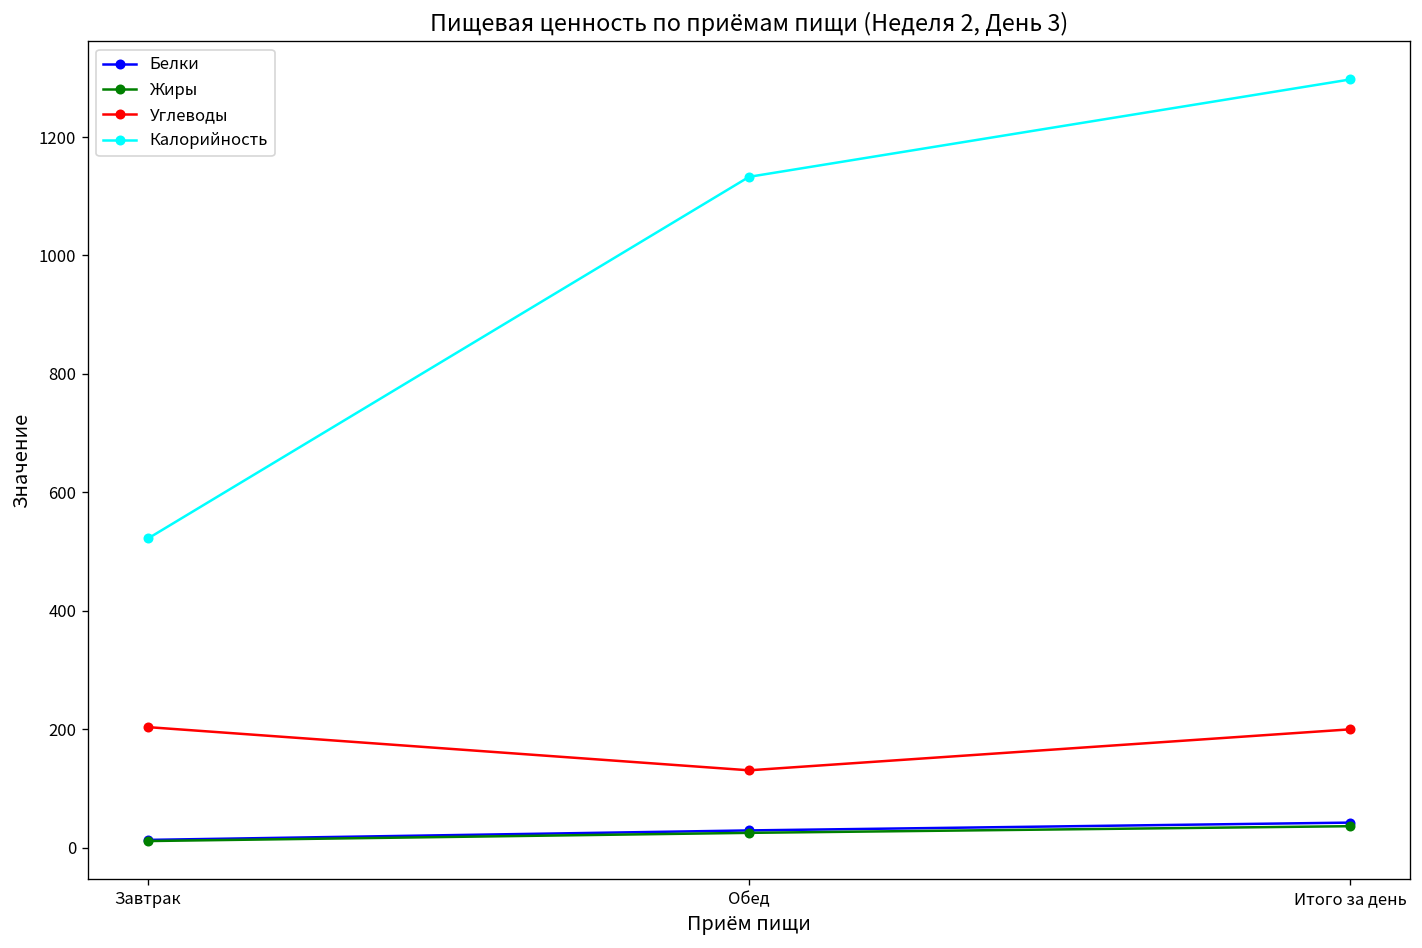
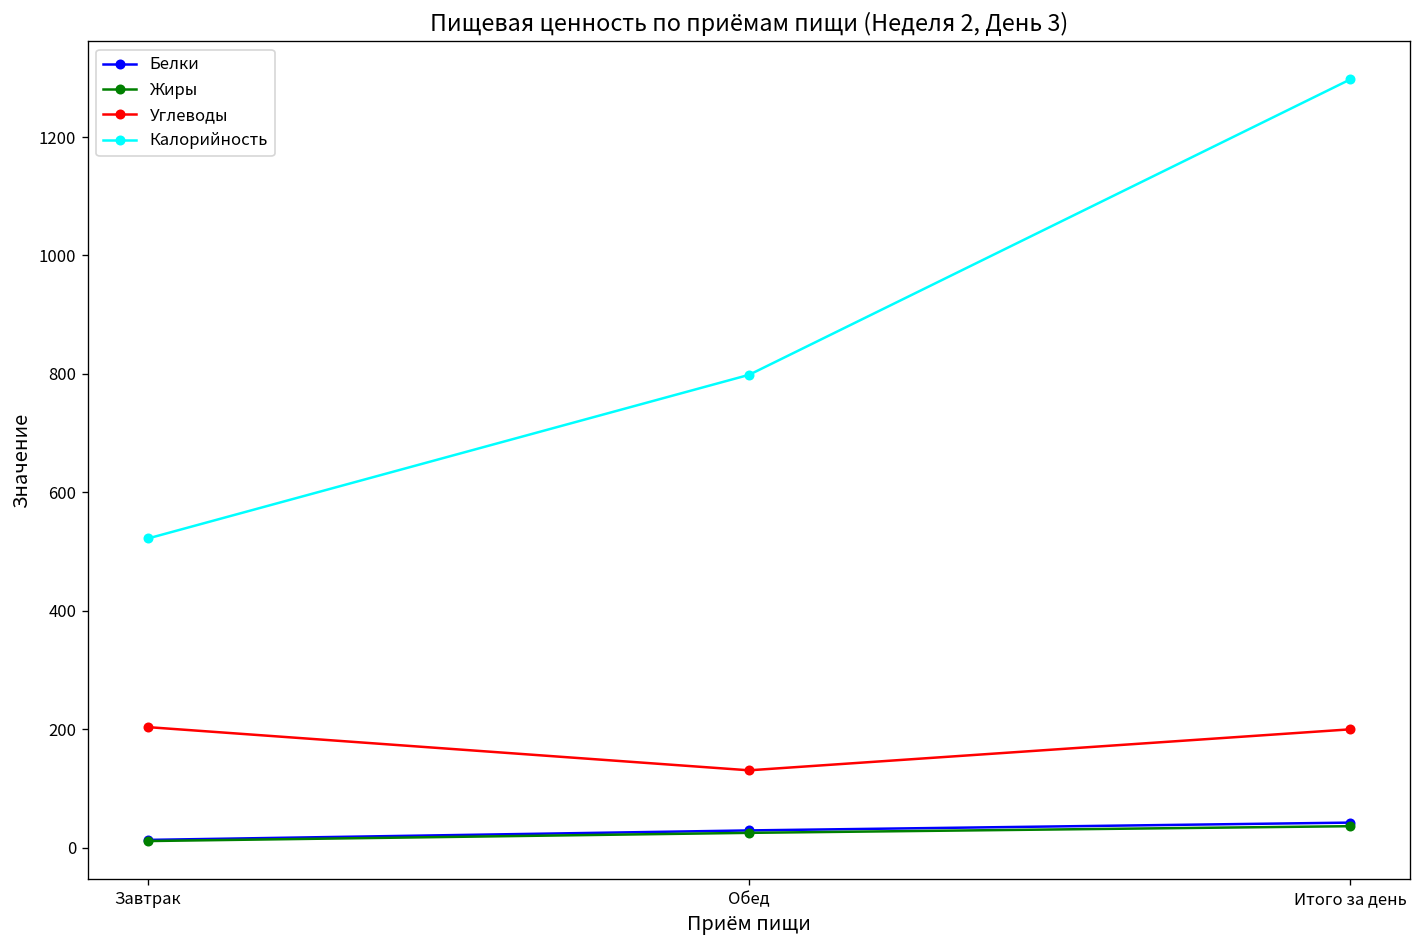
  {
    "Белки": {
      "Итого за день": 40
    },
    "Жиры": {
      "Итого за день": 40
    },
    "Углеводы": {
      "Завтрак": 200,
      "Обед": 130,
      "Итого за день": 200
    },
    "Калорийность": {
      "Завтрак": 520,
-     "Обед": 1130,
+     "Обед": 800,
      "Итого за день": 1300
    }
  }
